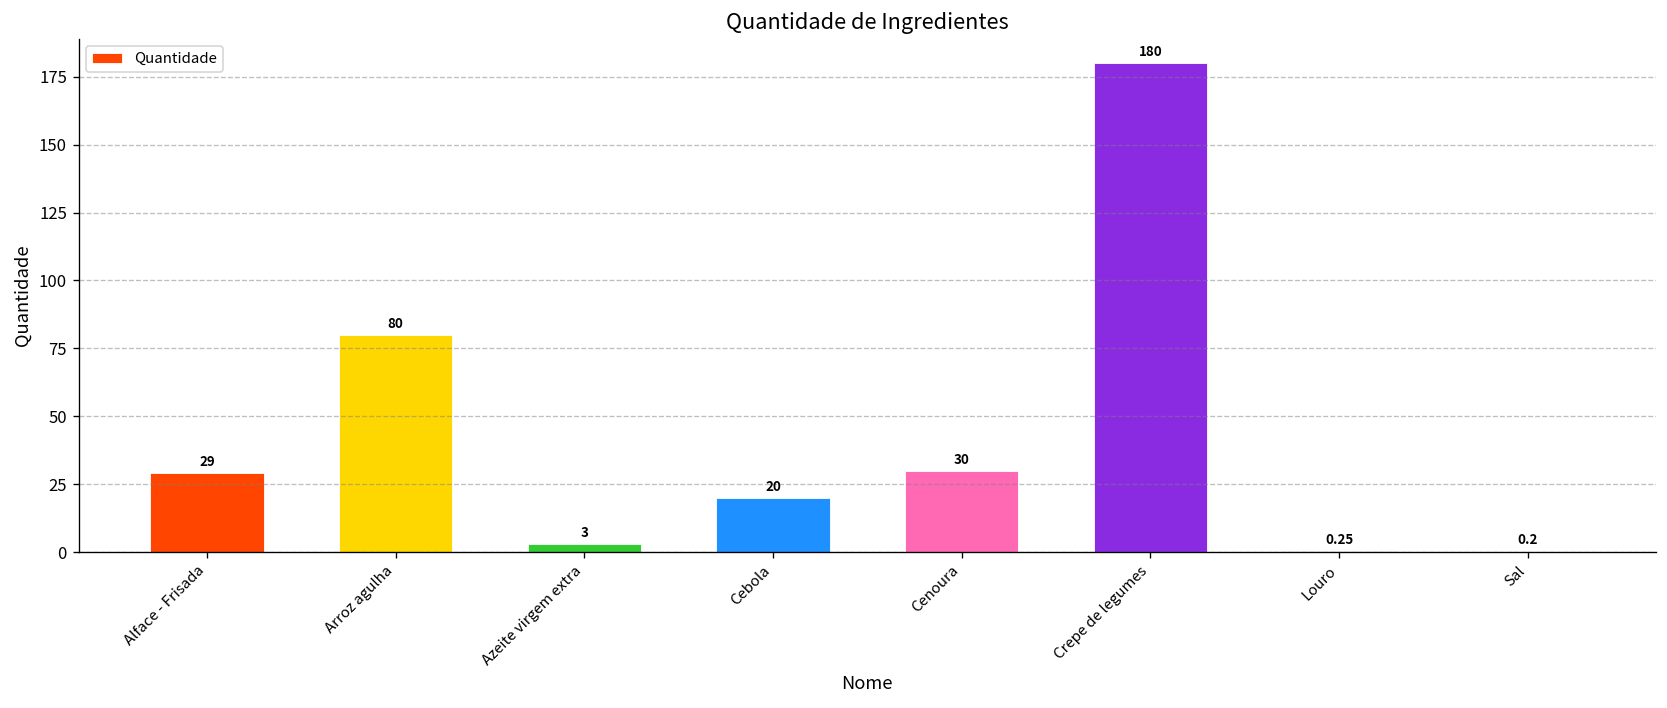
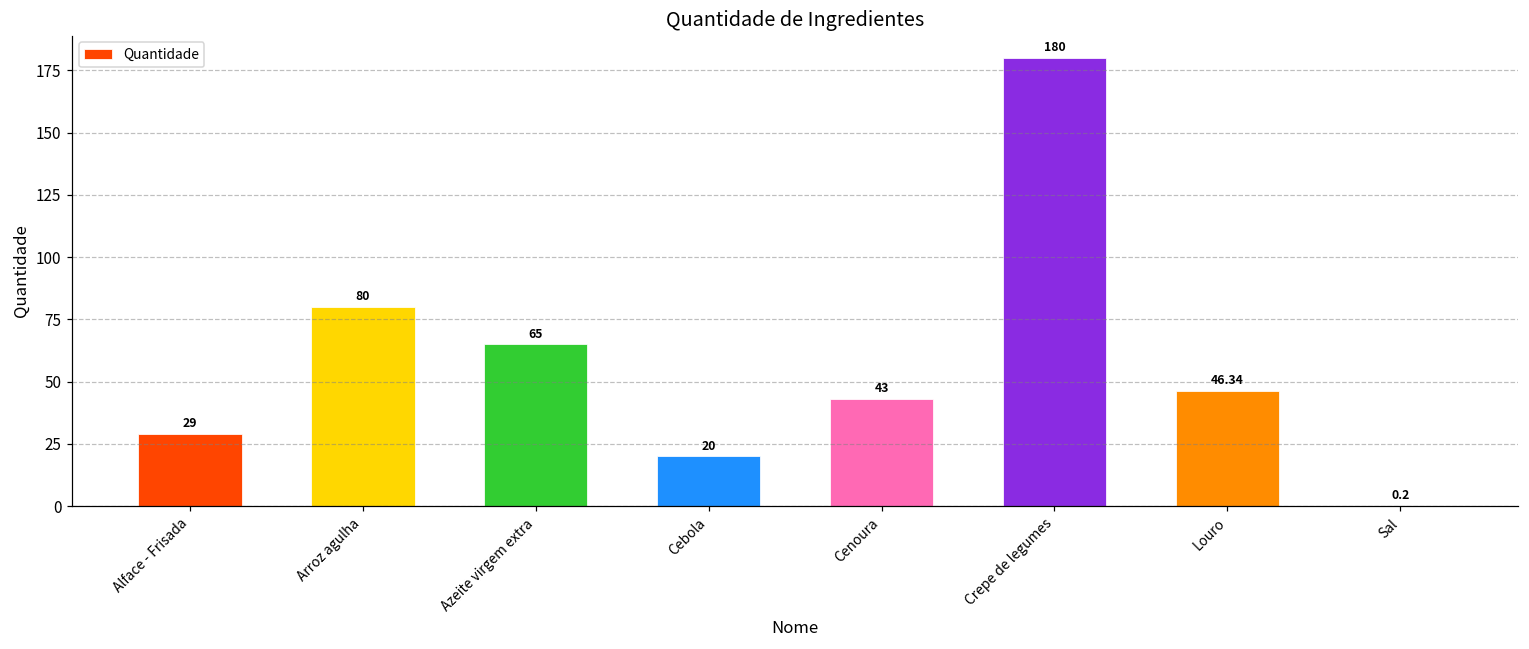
  {
    "Alface - Frisada": 29,
    "Arroz agulha": 80,
-   "Azeite virgem extra": 3,
+   "Azeite virgem extra": 65,
    "Cebola": 20,
-   "Cenoura": 30,
+   "Cenoura": 43,
    "Crepe de legumes": 180,
-   "Louro": 0.25,
+   "Louro": 46.34,
    "Sal": 0.2
  }
